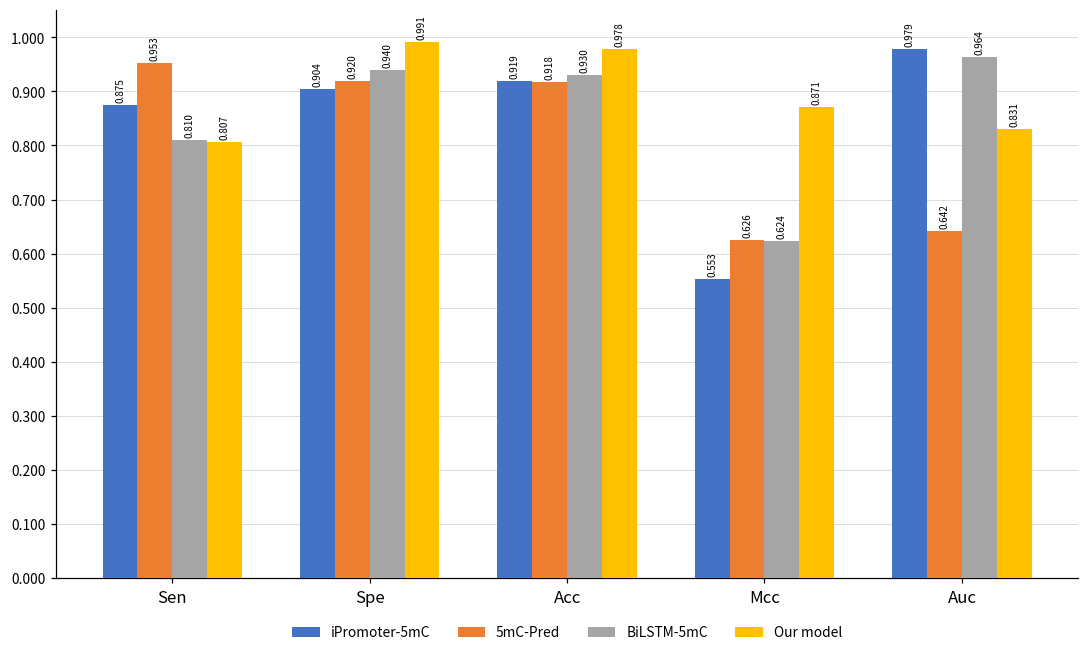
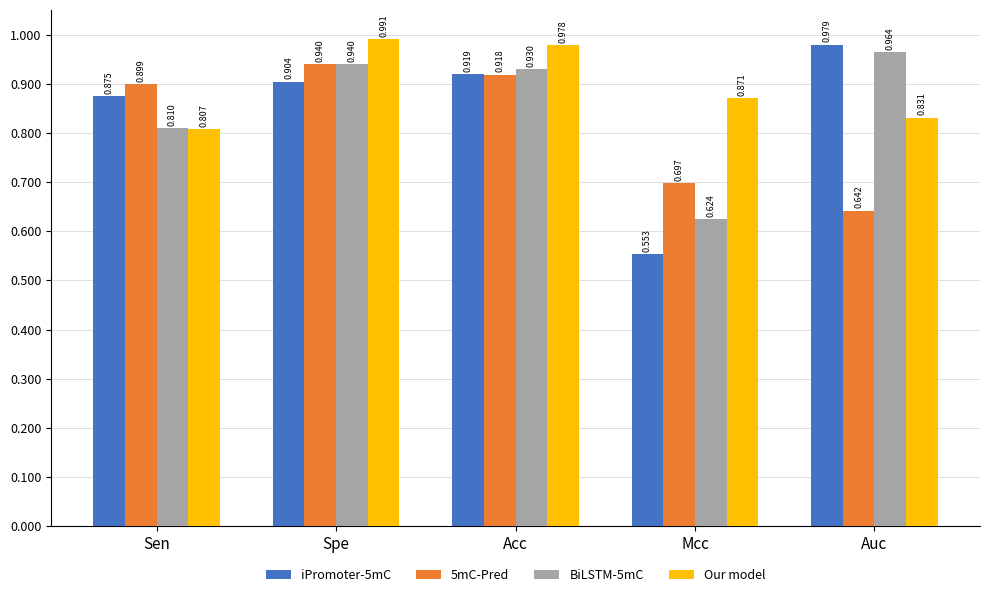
  {
    "iPromoter-5mC": {
      "Sen": 0.875,
      "Spe": 0.904,
      "Acc": 0.919,
      "Mcc": 0.553,
      "Auc": 0.979
    },
    "5mC-Pred": {
-     "Sen": 0.953,
-     "Spe": 0.920,
+     "Sen": 0.899,
+     "Spe": 0.940,
      "Acc": 0.918,
-     "Mcc": 0.626,
+     "Mcc": 0.697,
      "Auc": 0.642
    },
    "BiLSTM-5mC": {
      "Sen": 0.810,
      "Spe": 0.940,
      "Acc": 0.930,
      "Mcc": 0.624,
      "Auc": 0.964
    },
    "Our model": {
      "Sen": 0.807,
      "Spe": 0.991,
      "Acc": 0.978,
      "Mcc": 0.871,
      "Auc": 0.831
    }
  }
